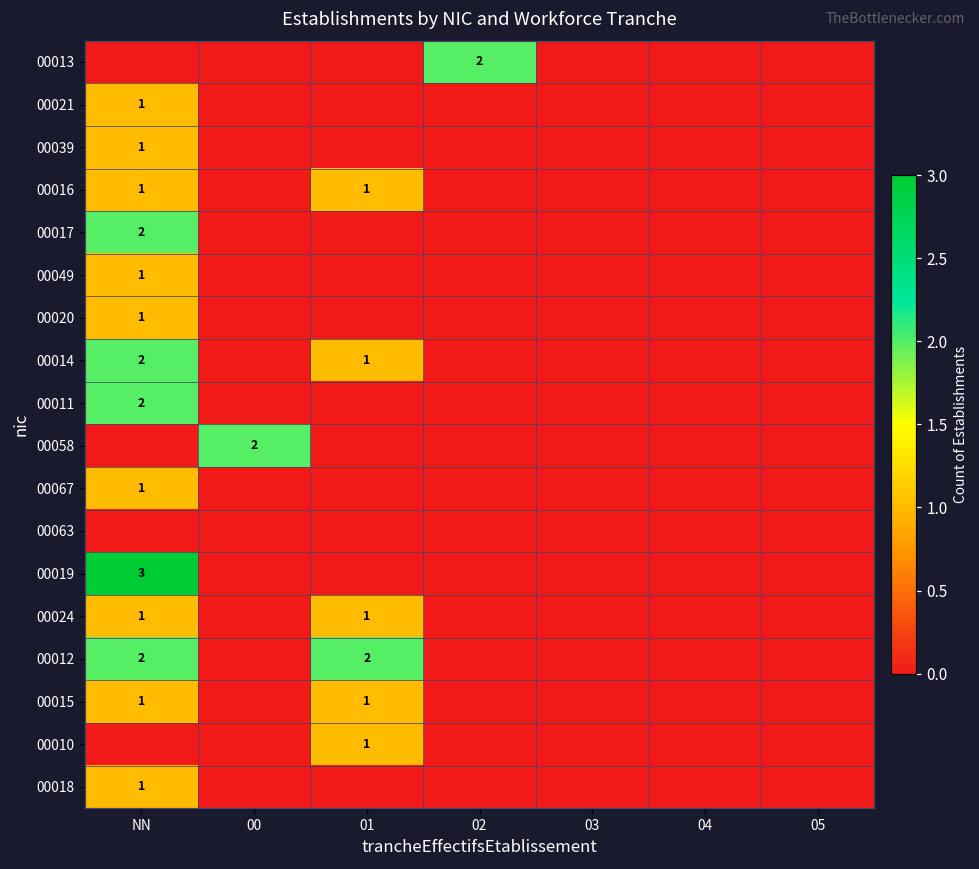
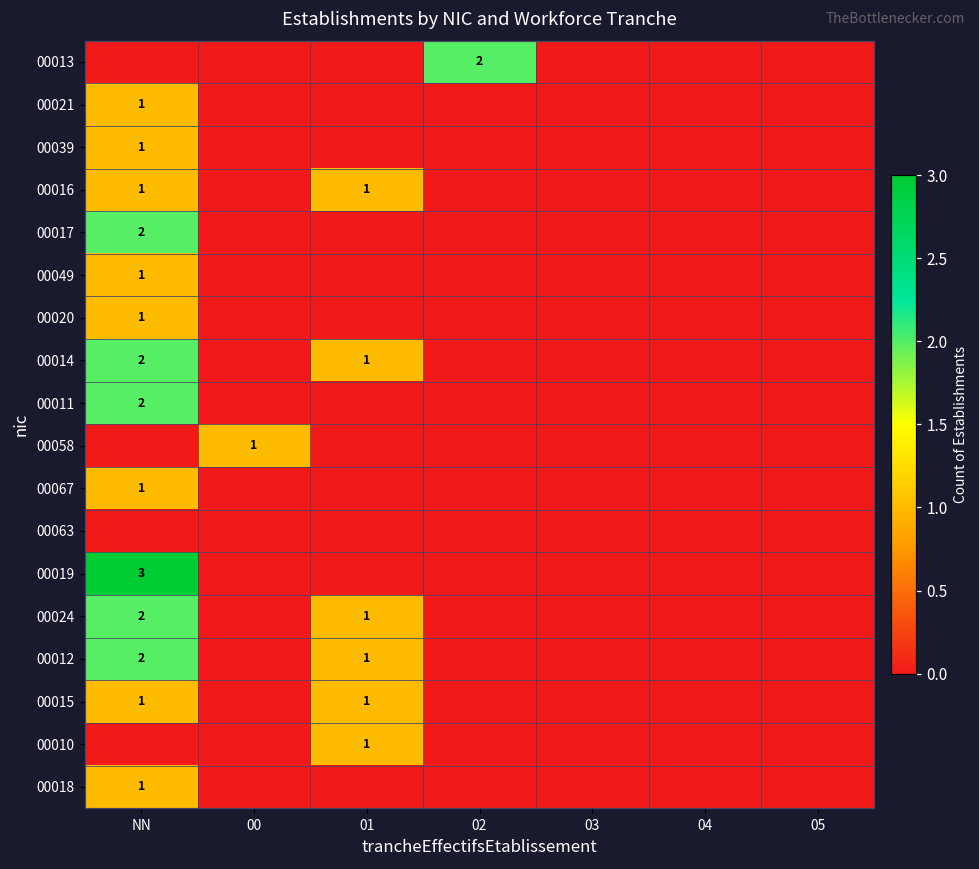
  {
    "00013": {
      "02": 2
    },
    "00021": {
      "NN": 1
    },
    "00039": {
      "NN": 1
    },
    "00016": {
      "NN": 1,
      "01": 1
    },
    "00017": {
      "NN": 2
    },
    "00049": {
      "NN": 1
    },
    "00020": {
      "NN": 1
    },
    "00014": {
      "NN": 2,
      "01": 1
    },
    "00011": {
      "NN": 2
    },
    "00058": {
-     "00": 2
+     "00": 1
    },
    "00067": {
      "NN": 1
    },
    "00019": {
      "NN": 3
    },
    "00024": {
-     "NN": 1,
+     "NN": 2,
      "01": 1
    },
    "00012": {
      "NN": 2,
-     "01": 2
+     "01": 1
    },
    "00015": {
      "NN": 1,
      "01": 1
    },
    "00010": {
      "01": 1
    },
    "00018": {
      "NN": 1
    }
  }
